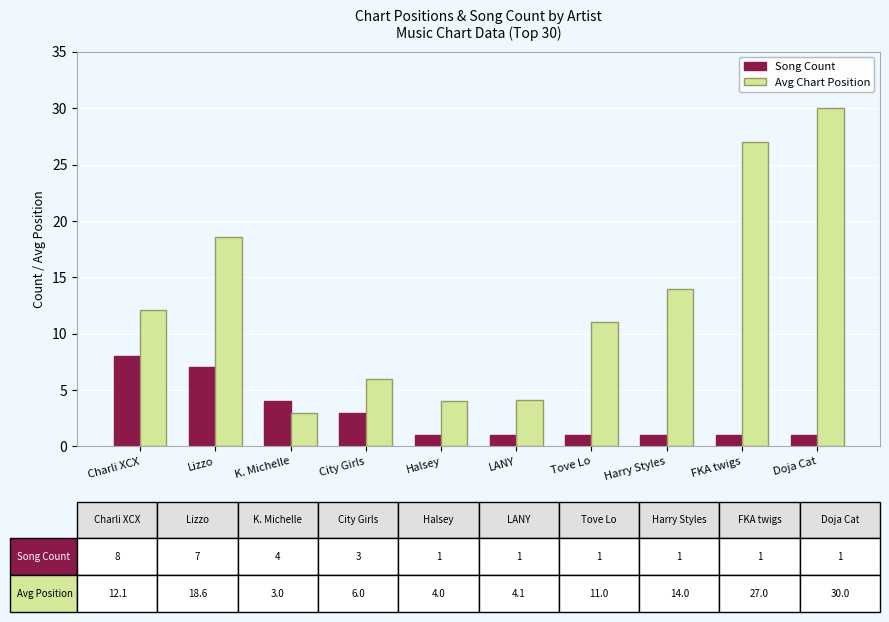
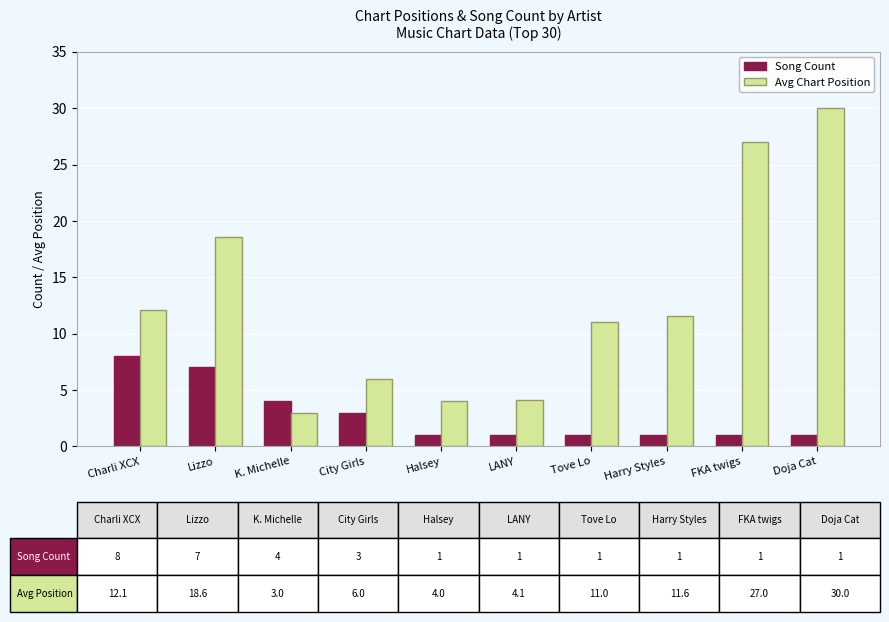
  {
    "Song Count": {
      "Charli XCX": 8.0,
      "Lizzo": 7.0,
      "K. Michelle": 4.0,
      "City Girls": 3.0,
      "Halsey": 1.0,
      "LANY": 1.0,
      "Tove Lo": 1.0,
      "Harry Styles": 1.0,
      "FKA twigs": 1.0,
      "Doja Cat": 1.0
    },
    "Avg Chart Position": {
-     "Harry Styles": 14.0
+     "Harry Styles": 11.6
    }
  }
